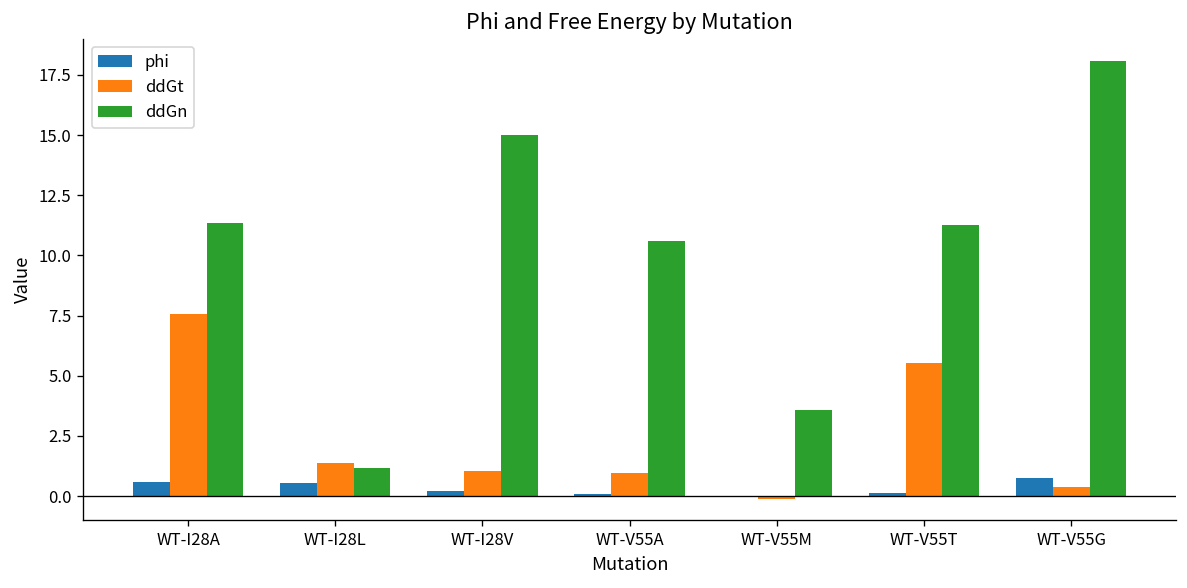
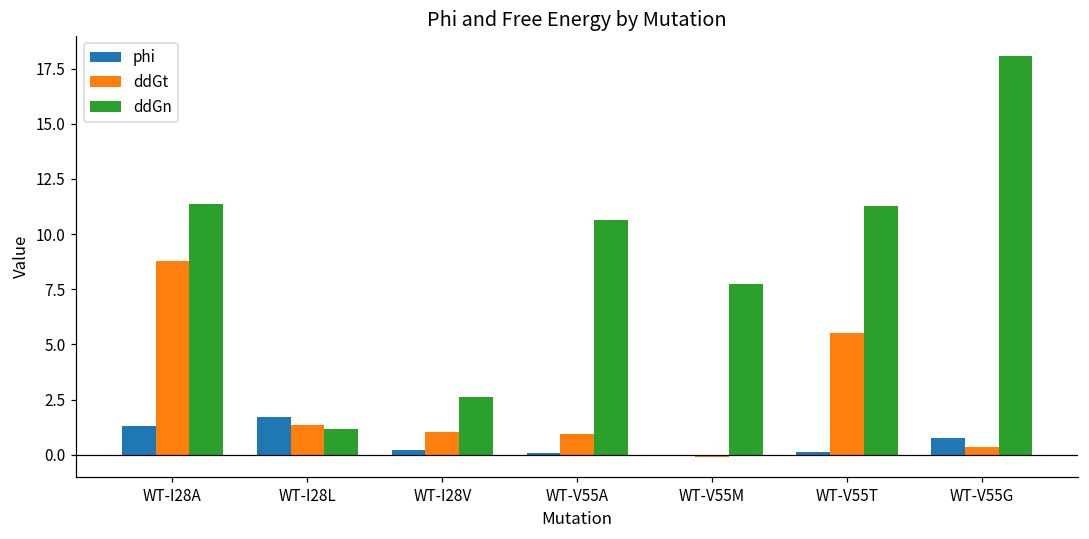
  {
    "phi": {
-     "WT-I28A": 0.6,
-     "WT-I28L": 0.6,
+     "WT-I28A": 1.3,
+     "WT-I28L": 1.7,
      "WT-I28V": 0.2,
      "WT-V55T": 0.1,
      "WT-V55G": 0.8
    },
    "ddGt": {
-     "WT-I28A": 7.6,
+     "WT-I28A": 8.8,
      "WT-I28L": 1.4,
      "WT-I28V": 1.1,
      "WT-V55A": 1.0,
      "WT-V55T": 5.5,
      "WT-V55G": 0.4
    },
    "ddGn": {
      "WT-I28A": 11.4,
      "WT-I28L": 1.2,
-     "WT-I28V": 15.0,
+     "WT-I28V": 2.6,
      "WT-V55A": 10.6,
-     "WT-V55M": 3.6,
+     "WT-V55M": 7.7,
      "WT-V55T": 11.3,
      "WT-V55G": 18.1
    }
  }
